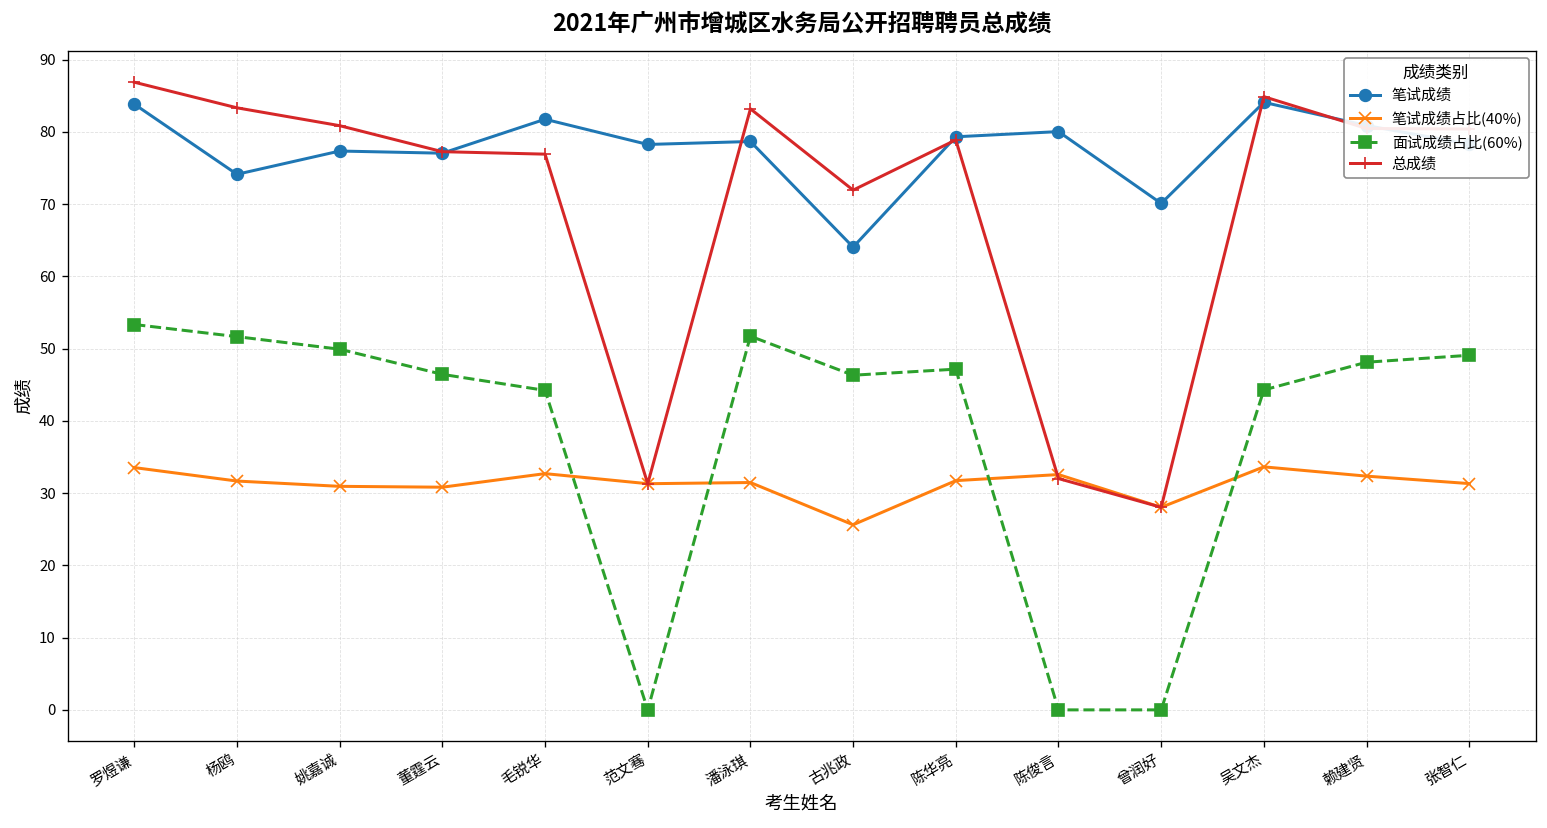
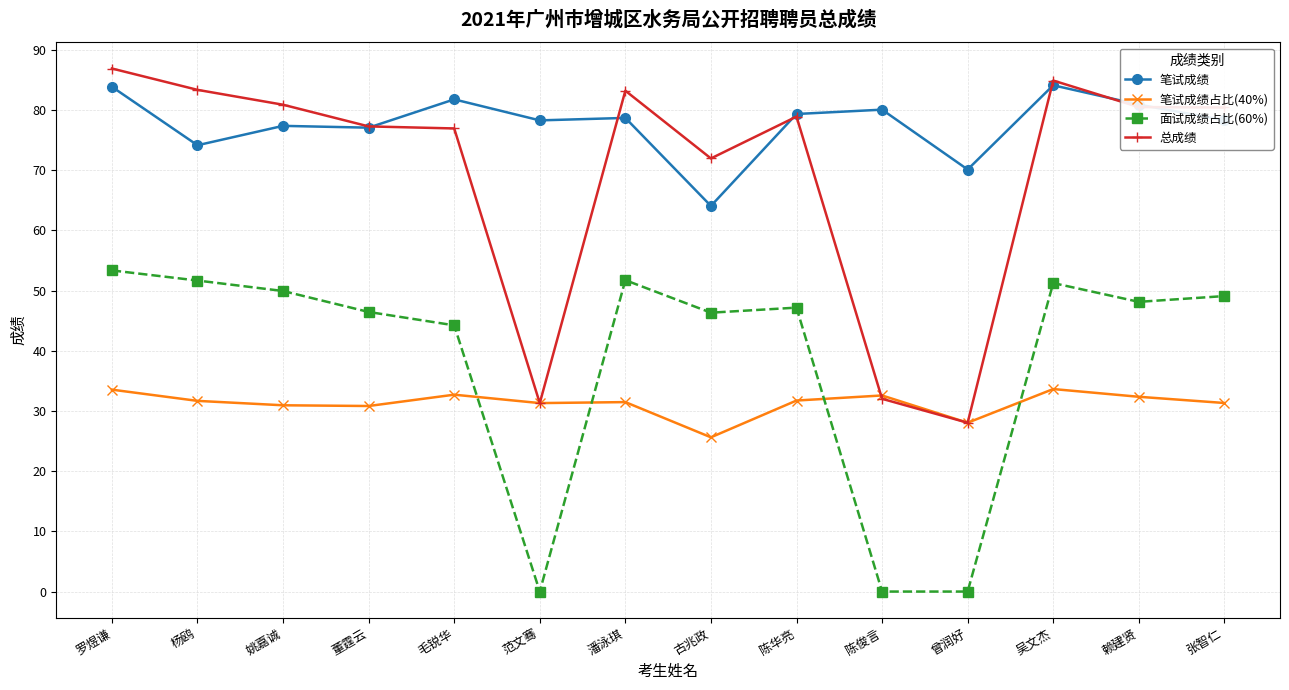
  {
    "笔试成绩": {
      "罗煜谦": 84,
      "杨鸥": 74,
      "姚嘉诚": 77,
      "毛锐华": 82,
      "范文骞": 78,
      "潘泳琪": 79,
      "古兆政": 64,
      "陈华亮": 79,
      "陈俊言": 80,
      "曾润好": 70,
      "吴文杰": 84
    },
    "笔试成绩占比(40%)": {
      "罗煜谦": 34,
      "杨鸥": 32,
      "姚嘉诚": 31,
      "董霆云": 31,
      "毛锐华": 33,
      "潘泳琪": 31,
      "古兆政": 26,
      "陈华亮": 32,
      "陈俊言": 33,
      "吴文杰": 34,
      "赖建贤": 32,
      "张智仁": 31
    },
    "面试成绩占比(60%)": {
      "罗煜谦": 53,
      "杨鸥": 52,
      "姚嘉诚": 50,
      "董霆云": 46,
      "毛锐华": 44,
      "范文骞": 0,
      "潘泳琪": 52,
      "古兆政": 46,
      "陈华亮": 47,
      "陈俊言": 0,
      "曾润好": 0,
-     "吴文杰": 44,
+     "吴文杰": 51,
      "赖建贤": 48,
      "张智仁": 49
    },
    "总成绩": {
      "罗煜谦": 87,
      "杨鸥": 83,
      "姚嘉诚": 81,
      "毛锐华": 77,
      "潘泳琪": 83,
      "古兆政": 72,
      "陈华亮": 79,
      "陈俊言": 32,
      "吴文杰": 85
    }
  }
